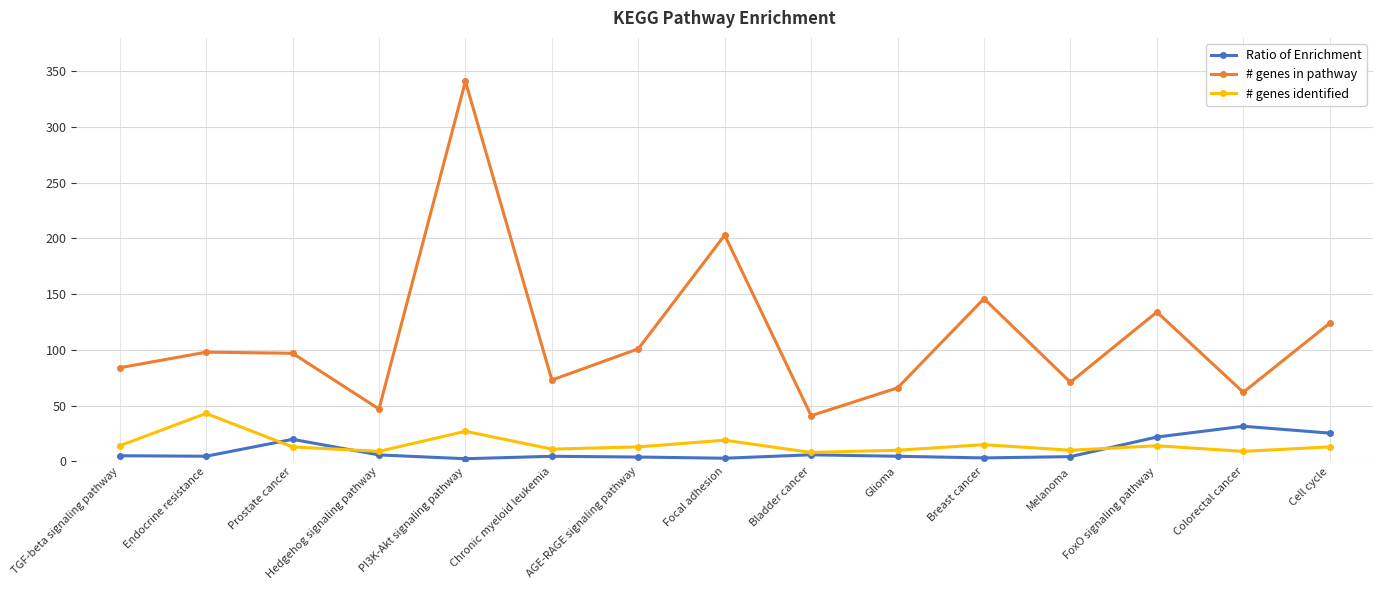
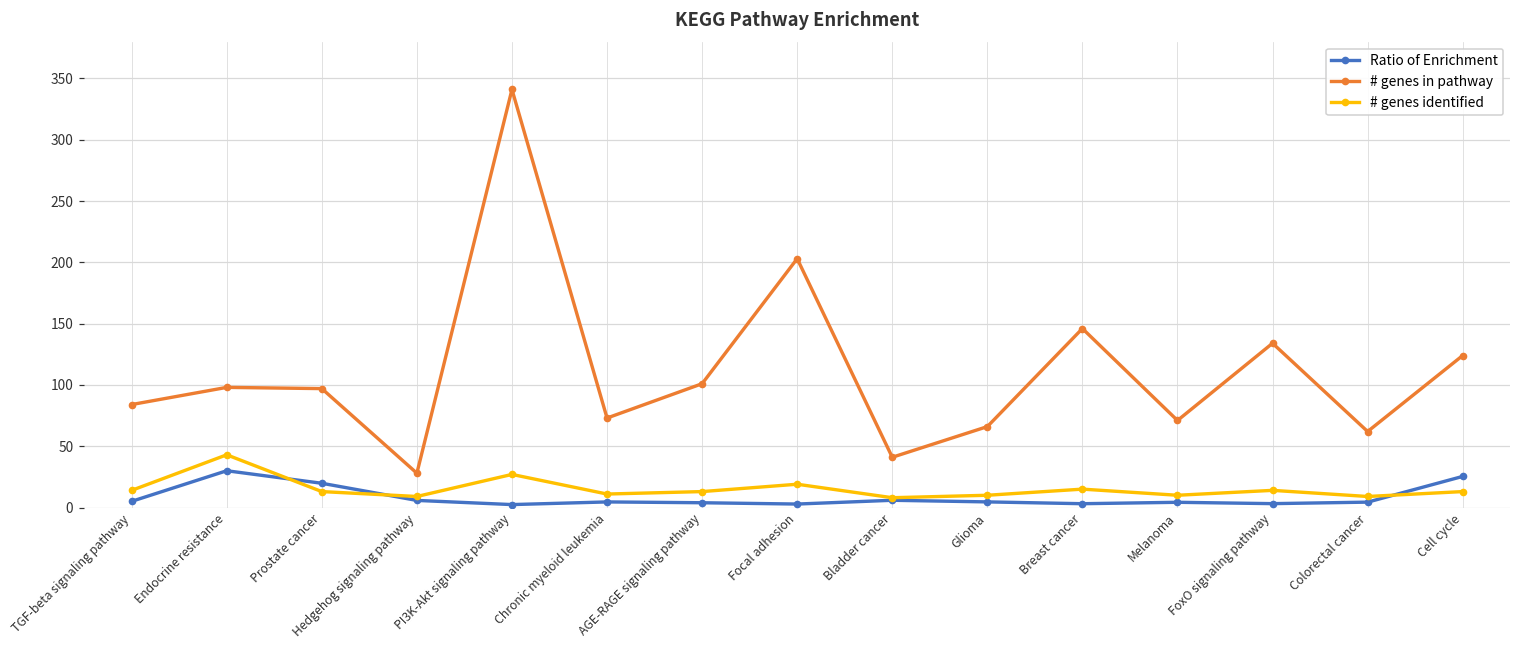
  {
    "Ratio of Enrichment": {
      "TGF-beta signaling pathway": 5,
-     "Endocrine resistance": 5,
+     "Endocrine resistance": 30,
      "Prostate cancer": 20,
      "Hedgehog signaling pathway": 6,
      "PI3K-Akt signaling pathway": 2,
      "Chronic myeloid leukemia": 5,
      "AGE-RAGE signaling pathway": 4,
      "Focal adhesion": 3,
      "Glioma": 5,
      "Breast cancer": 3,
      "Melanoma": 4,
-     "FoxO signaling pathway": 22,
-     "Colorectal cancer": 32,
+     "FoxO signaling pathway": 3,
+     "Colorectal cancer": 4,
      "Cell cycle": 25
    },
    "# genes in pathway": {
      "TGF-beta signaling pathway": 84,
      "Endocrine resistance": 98,
      "Prostate cancer": 97,
-     "Hedgehog signaling pathway": 47,
+     "Hedgehog signaling pathway": 28,
      "PI3K-Akt signaling pathway": 341,
      "Chronic myeloid leukemia": 73,
      "AGE-RAGE signaling pathway": 101,
      "Focal adhesion": 203,
      "Bladder cancer": 41,
      "Glioma": 66,
      "Breast cancer": 146,
      "Melanoma": 71,
      "FoxO signaling pathway": 134,
      "Colorectal cancer": 62,
      "Cell cycle": 124
    },
    "# genes identified": {
      "TGF-beta signaling pathway": 14,
      "Endocrine resistance": 43,
      "Prostate cancer": 13,
      "Hedgehog signaling pathway": 9,
      "PI3K-Akt signaling pathway": 27,
      "Chronic myeloid leukemia": 11,
      "AGE-RAGE signaling pathway": 13,
      "Focal adhesion": 19,
      "Glioma": 10,
      "Breast cancer": 15,
      "Melanoma": 10,
      "FoxO signaling pathway": 14,
      "Colorectal cancer": 9,
      "Cell cycle": 13
    }
  }
